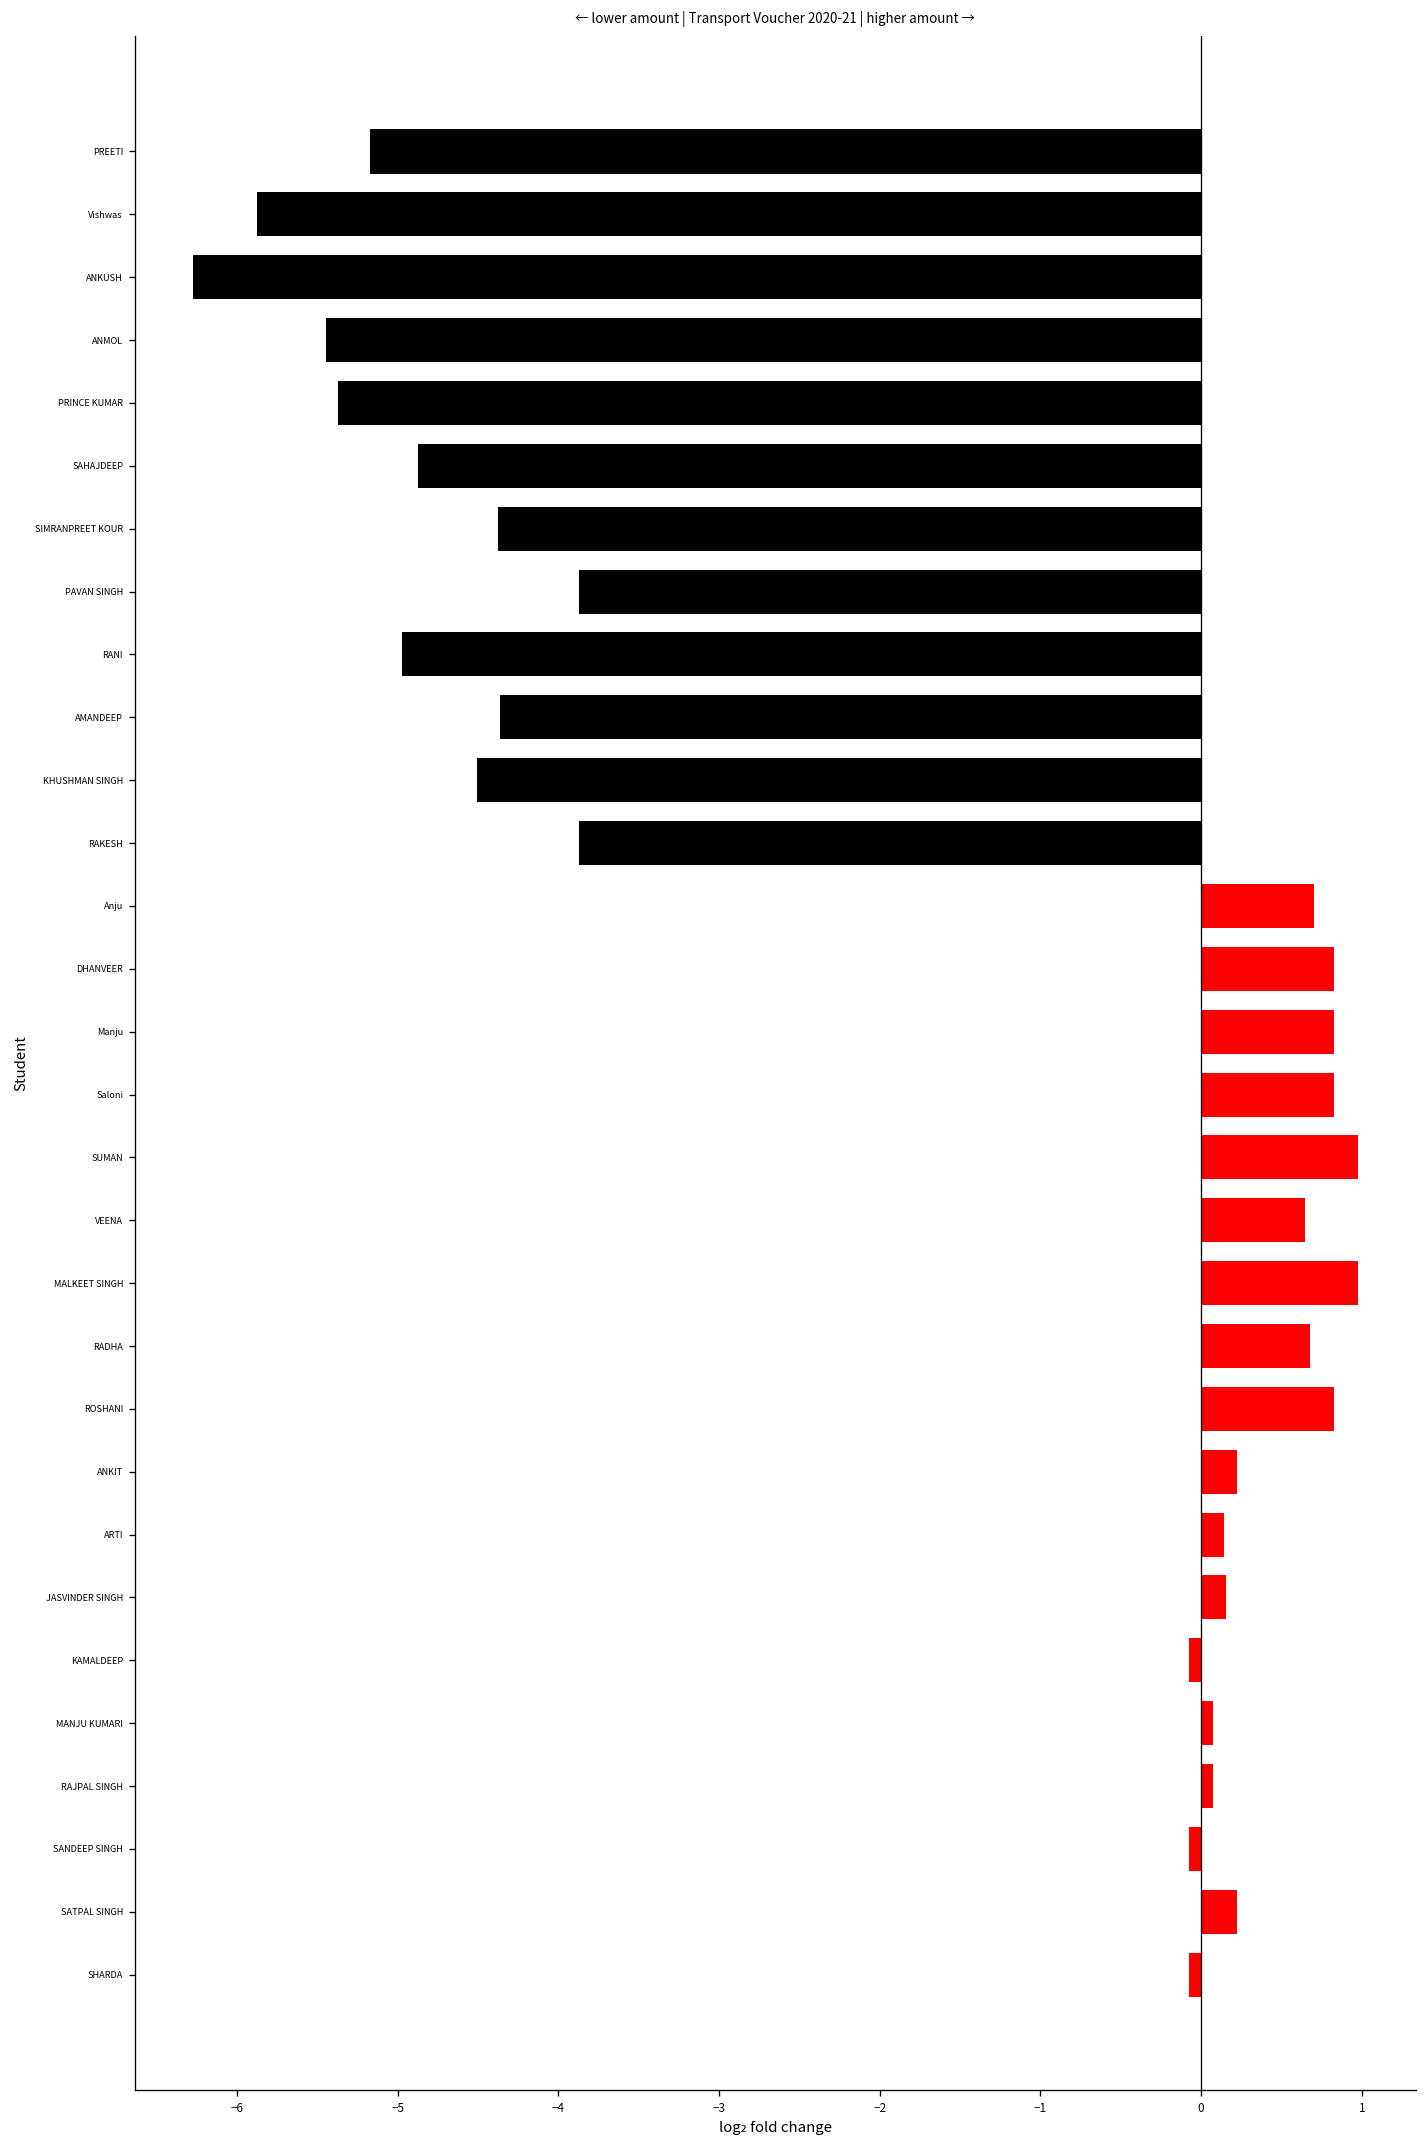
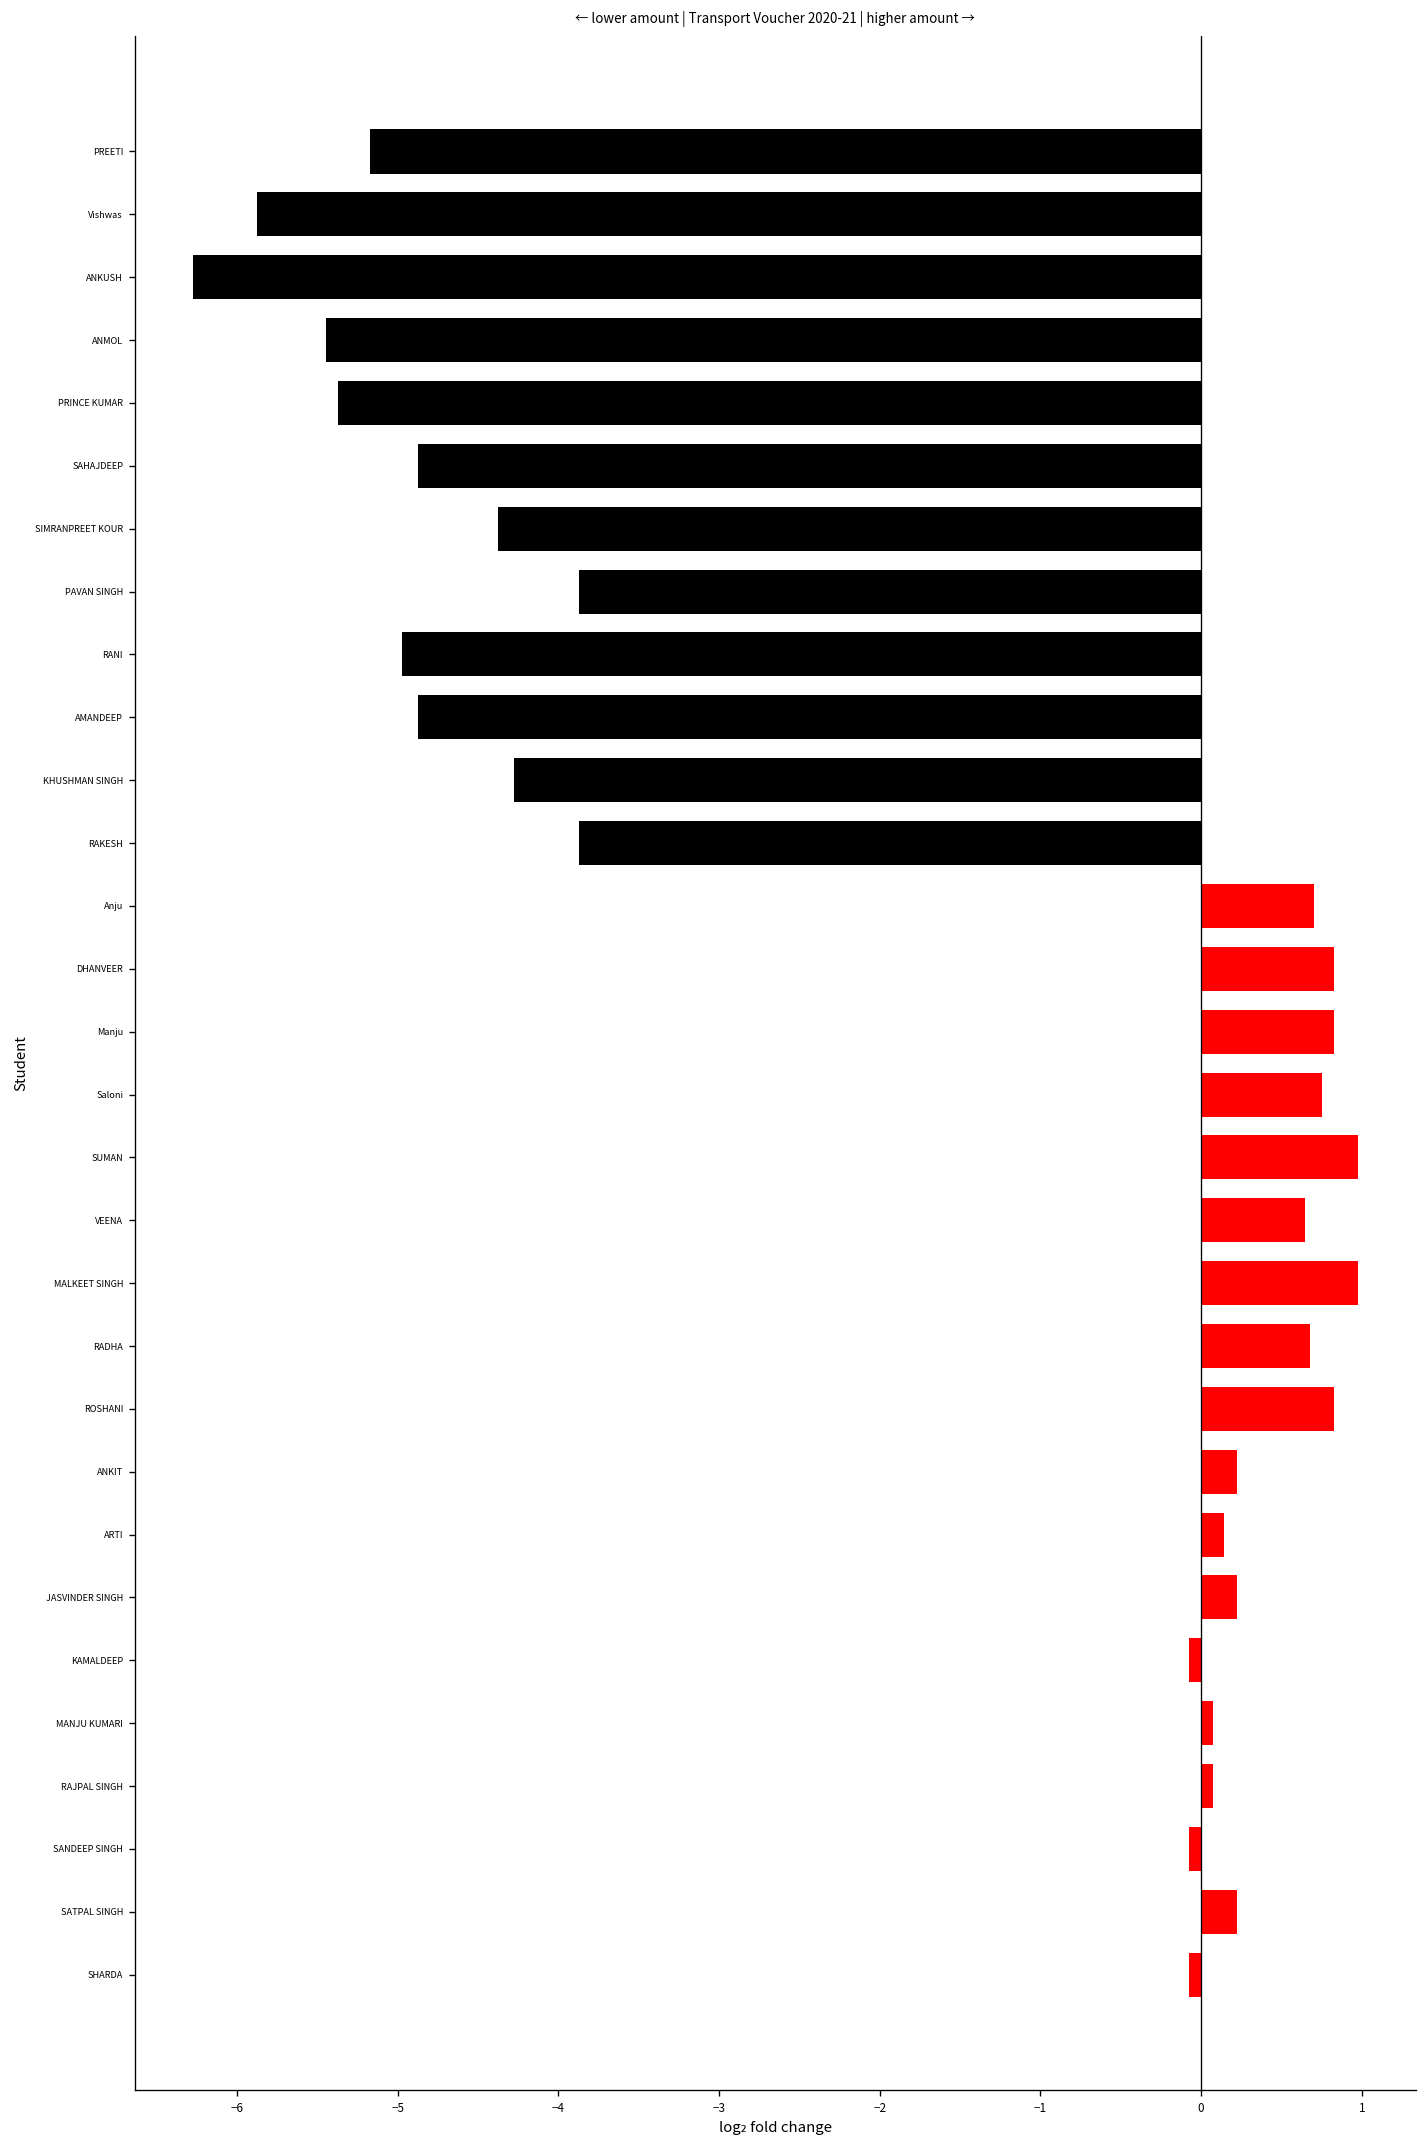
  {
    "PREETI": -5.18,
    "Vishwas": -5.88,
    "ANKUSH": -6.28,
    "ANMOL": -5.45,
    "PRINCE KUMAR": -5.38,
    "SAHAJDEEP": -4.88,
    "SIMRANPREET KOUR": -4.38,
    "PAVAN SINGH": -3.88,
    "RANI": -4.98,
-   "AMANDEEP": -4.37,
-   "KHUSHMAN SINGH": -4.51,
+   "AMANDEEP": -4.88,
+   "KHUSHMAN SINGH": -4.28,
    "RAKESH": -3.88,
    "Anju": 0.71,
    "DHANVEER": 0.83,
    "Manju": 0.83,
-   "Saloni": 0.83,
+   "Saloni": 0.76,
    "SUMAN": 0.98,
    "VEENA": 0.65,
    "MALKEET SINGH": 0.98,
    "RADHA": 0.68,
    "ROSHANI": 0.83,
    "ANKIT": 0.23,
    "ARTI": 0.15,
-   "JASVINDER SINGH": 0.16,
+   "JASVINDER SINGH": 0.23,
    "KAMALDEEP": -0.08,
    "MANJU KUMARI": 0.08,
    "RAJPAL SINGH": 0.08,
    "SANDEEP SINGH": -0.08,
    "SATPAL SINGH": 0.23,
    "SHARDA": -0.08
  }
